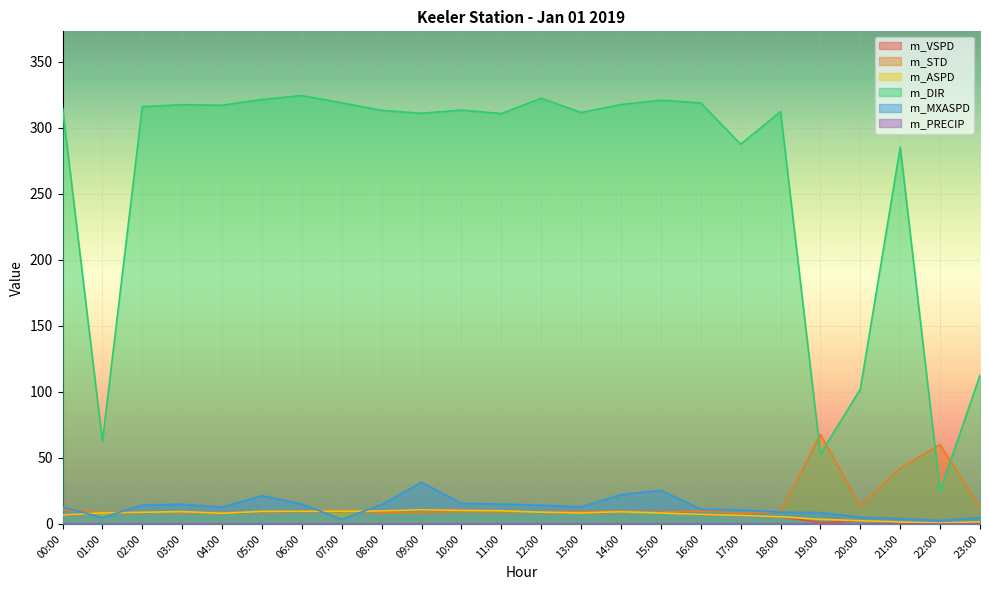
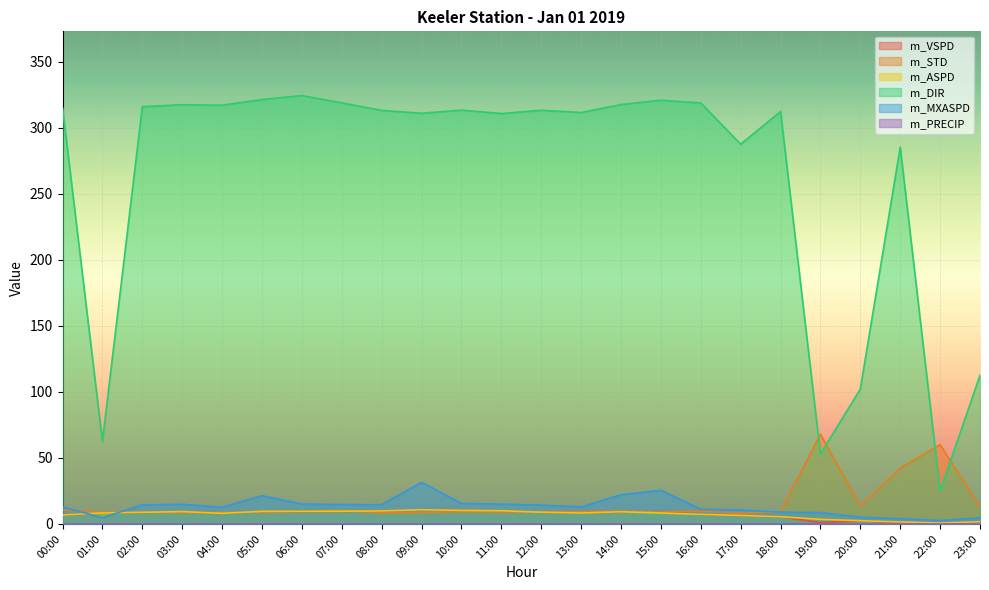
  {
    "m_DIR": {
      "00:00": 315,
      "01:00": 63,
      "02:00": 316,
      "03:00": 317,
      "04:00": 317,
      "05:00": 321,
      "06:00": 324,
      "07:00": 319,
      "08:00": 313,
      "09:00": 311,
      "10:00": 313,
      "11:00": 311,
-     "12:00": 322,
+     "12:00": 313,
      "13:00": 312,
      "14:00": 318,
      "15:00": 321,
      "16:00": 319,
      "17:00": 288,
      "18:00": 312,
      "19:00": 53,
      "20:00": 102,
      "21:00": 285,
      "22:00": 25,
      "23:00": 113
    },
    "m_MXASPD": {
      "00:00": 13,
      "01:00": 5,
      "02:00": 14,
      "03:00": 15,
      "04:00": 13,
      "05:00": 21,
      "06:00": 15,
-     "07:00": 4,
+     "07:00": 15,
      "08:00": 15,
      "09:00": 32,
      "10:00": 16,
      "11:00": 15,
      "12:00": 14,
      "13:00": 13,
      "14:00": 22,
      "15:00": 25,
      "17:00": 11,
      "19:00": 9,
      "20:00": 5,
      "21:00": 4,
      "23:00": 5
    },
    "m_PRECIP": {
      "00:00": 0,
      "01:00": 0,
      "02:00": 0,
      "03:00": 0,
      "04:00": 0,
      "05:00": 0,
      "06:00": 0,
      "07:00": 0,
      "08:00": 0,
      "09:00": 0,
      "10:00": 0,
      "11:00": 0,
      "12:00": 0,
      "13:00": 0,
      "14:00": 0,
      "15:00": 0,
      "16:00": 0,
      "17:00": 0,
      "18:00": 0,
      "20:00": 0
    }
  }
